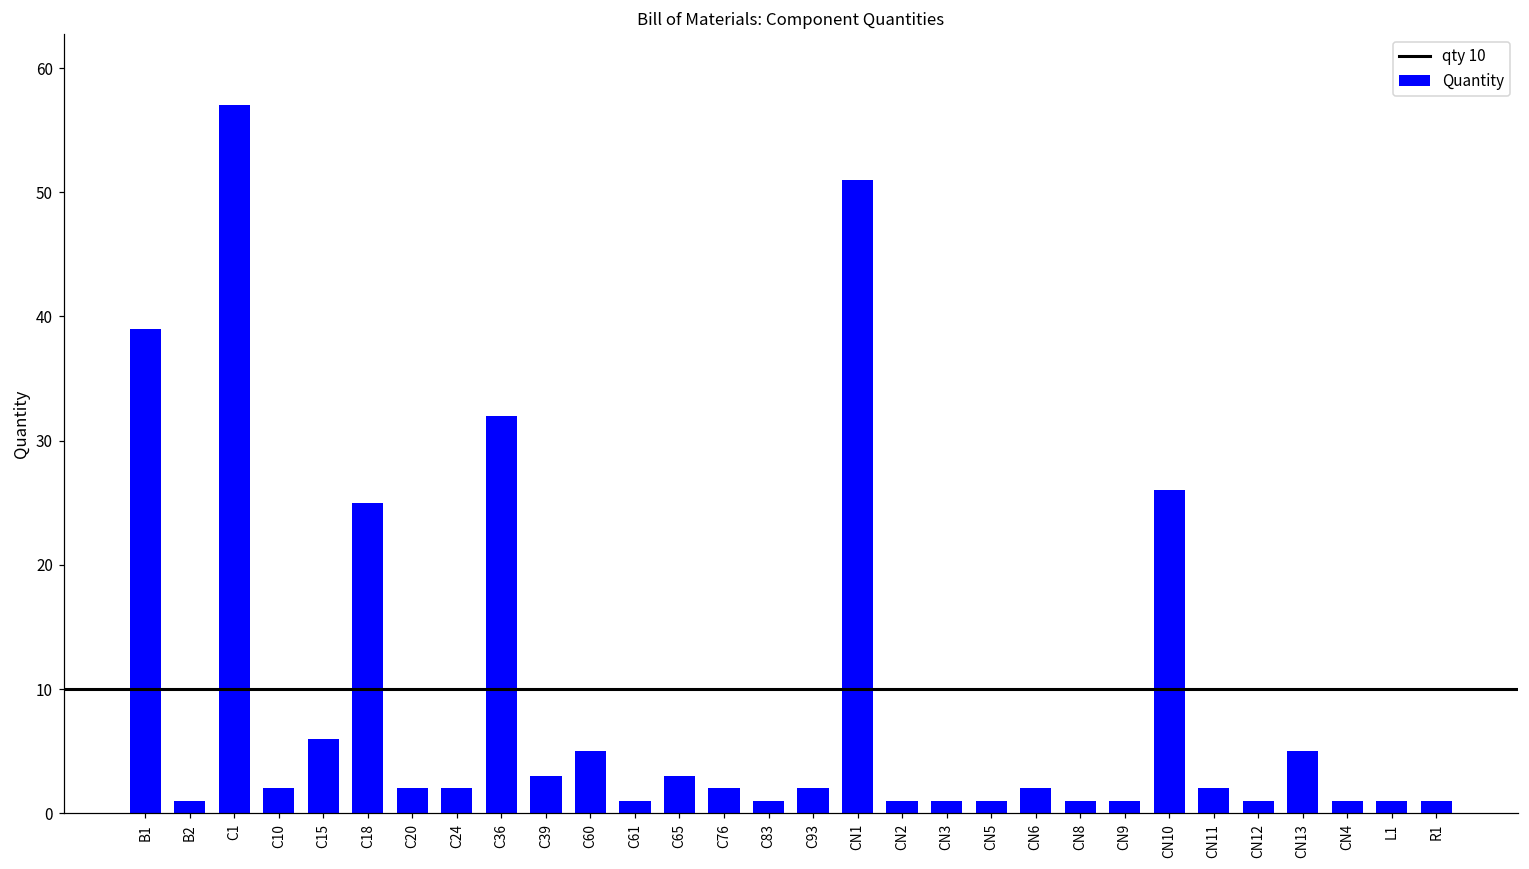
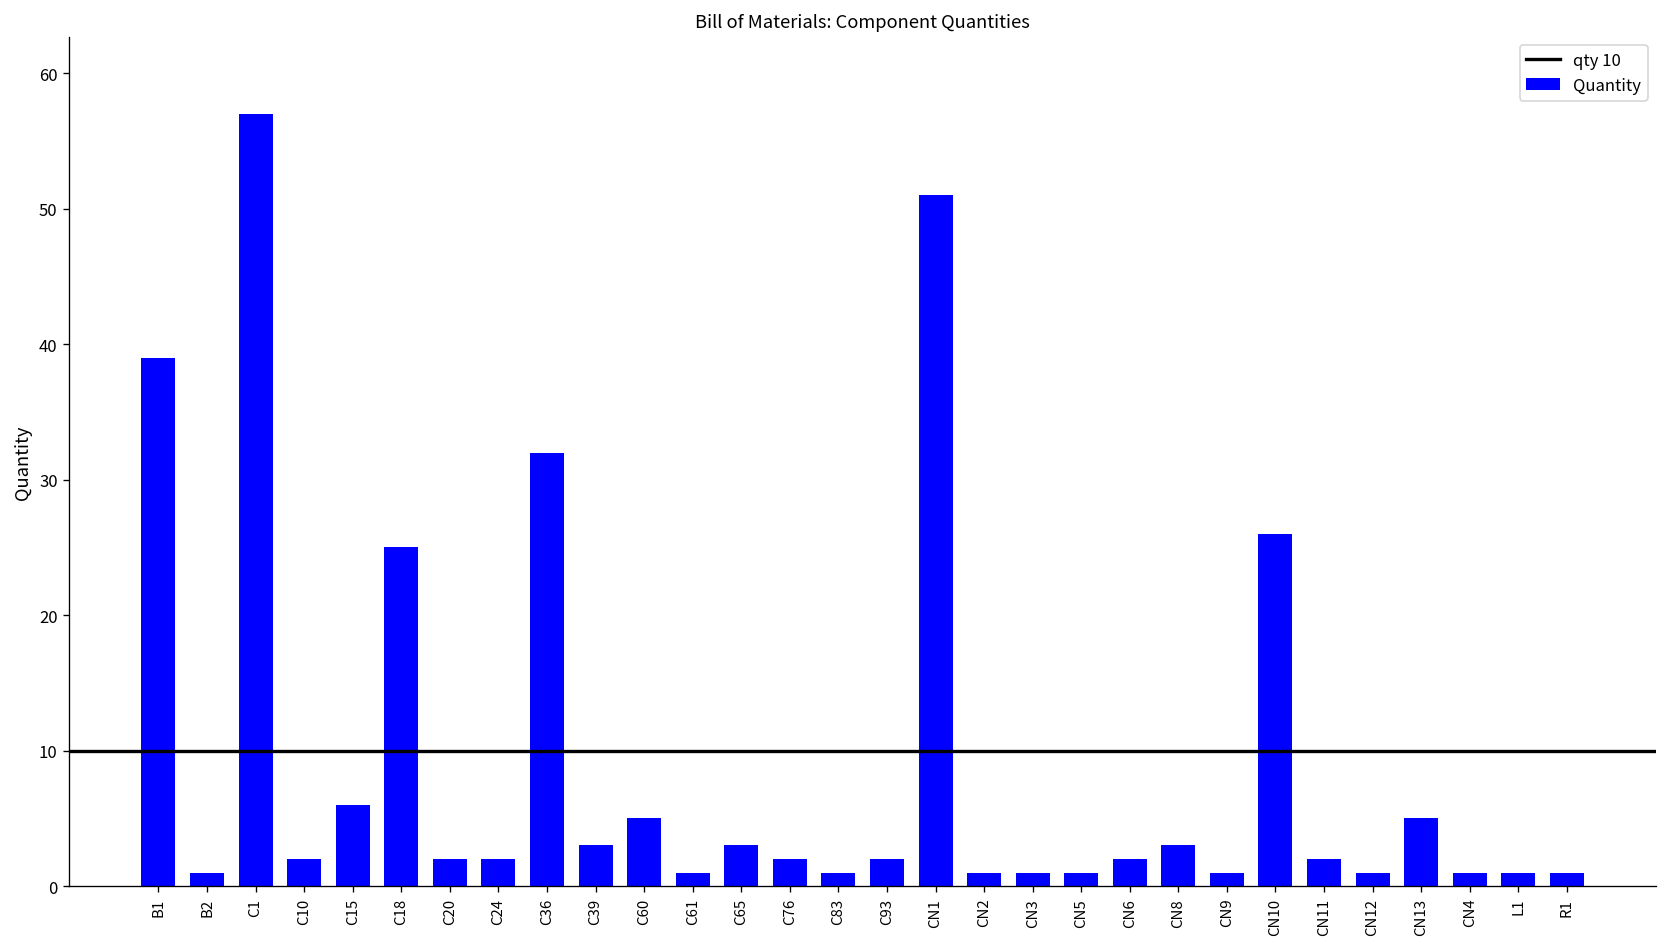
  {
    "B1": 39,
    "B2": 1,
    "C1": 57,
    "C10": 2,
    "C15": 6,
    "C18": 25,
    "C20": 2,
    "C24": 2,
    "C36": 32,
    "C39": 3,
    "C60": 5,
    "C61": 1,
    "C65": 3,
    "C76": 2,
    "C83": 1,
    "C93": 2,
    "CN1": 51,
    "CN2": 1,
    "CN3": 1,
    "CN5": 1,
    "CN6": 2,
-   "CN8": 1,
+   "CN8": 3,
    "CN9": 1,
    "CN10": 26,
    "CN11": 2,
    "CN12": 1,
    "CN13": 5,
    "CN4": 1,
    "L1": 1,
    "R1": 1
  }
